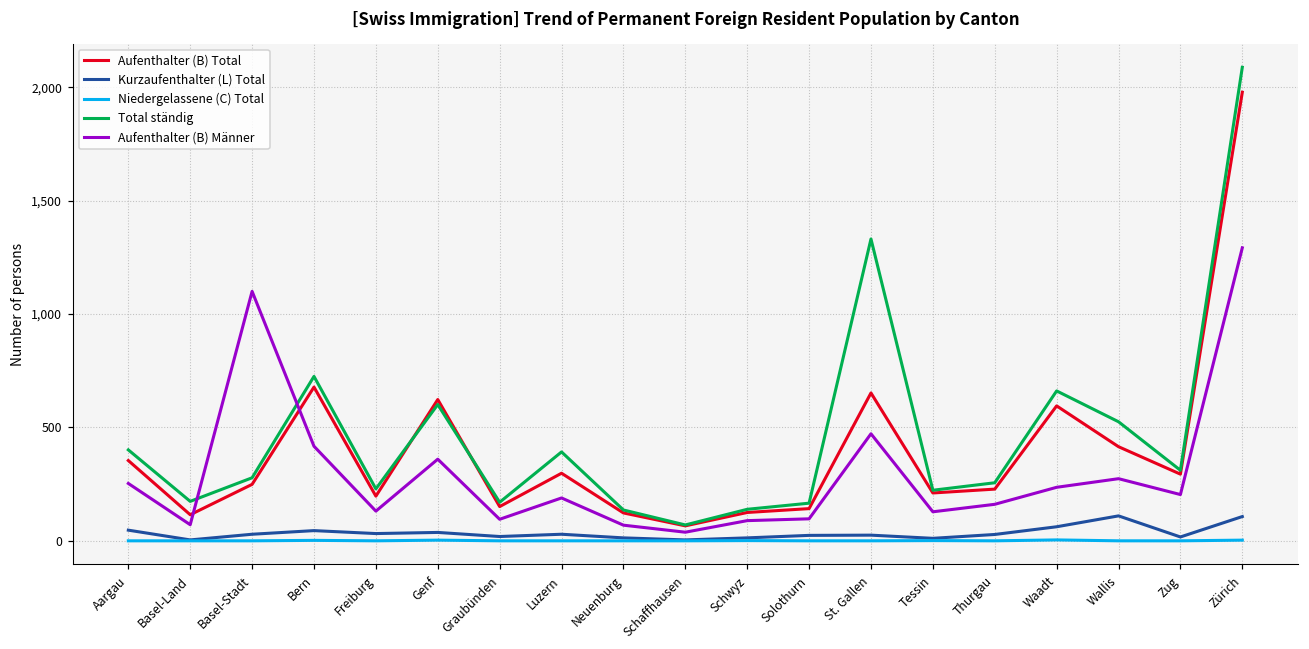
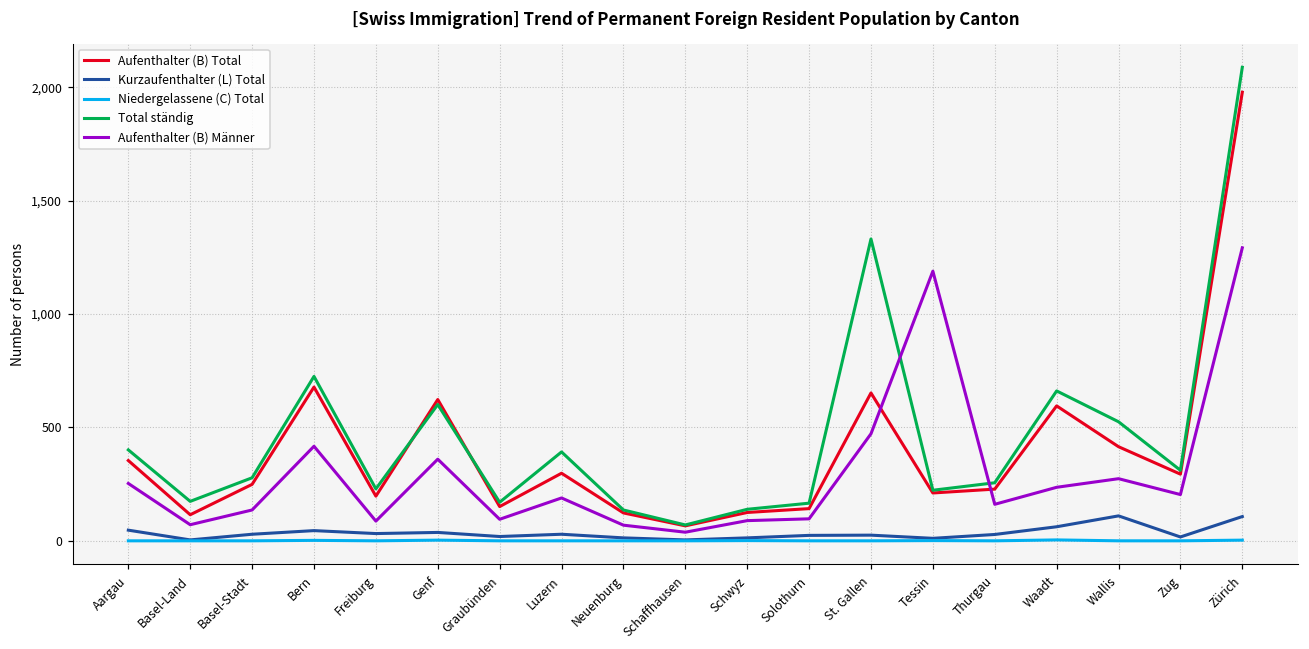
  {
    "Aufenthalter (B) Total": {
      "Aargau": "350",
      "Basel-Land": "120",
      "Basel-Stadt": "250",
      "Bern": "680",
      "Freiburg": "200",
      "Genf": "620",
      "Graubünden": "150",
      "Luzern": "300",
      "Neuenburg": "120",
      "Schwyz": "130",
      "Solothurn": "140",
      "St. Gallen": "650",
      "Thurgau": "230",
      "Waadt": "600",
      "Wallis": "420",
      "Zug": "290",
      "Zürich": "1,980"
    },
    "Kurzaufenthalter (L) Total": {
      "Aargau": "50",
      "Basel-Stadt": "30",
      "Bern": "50",
      "Freiburg": "30",
      "Genf": "40",
      "Graubünden": "20",
      "Luzern": "30",
      "Neuenburg": "10",
      "Solothurn": "20",
      "St. Gallen": "30",
      "Thurgau": "30",
      "Waadt": "60",
      "Wallis": "110",
      "Zug": "20",
      "Zürich": "110"
    },
    "Niedergelassene (C) Total": {
      "Aargau": "0",
      "Basel-Stadt": "0",
      "Bern": "0",
      "Freiburg": "0",
      "Genf": "0",
      "Graubünden": "0",
      "Luzern": "0",
      "Neuenburg": "0",
      "Solothurn": "0",
      "St. Gallen": "0",
      "Thurgau": "0",
      "Waadt": "0",
      "Wallis": "0",
      "Zug": "0",
      "Zürich": "0"
    },
    "Total ständig": {
      "Aargau": "400",
      "Basel-Land": "170",
      "Basel-Stadt": "280",
      "Bern": "730",
      "Freiburg": "230",
      "Genf": "600",
      "Graubünden": "170",
      "Luzern": "390",
      "Neuenburg": "140",
      "Schwyz": "140",
      "Solothurn": "170",
      "St. Gallen": "1,330",
      "Thurgau": "260",
      "Waadt": "660",
      "Wallis": "530",
      "Zug": "310",
      "Zürich": "2,090"
    },
    "Aufenthalter (B) Männer": {
      "Aargau": "250",
      "Basel-Land": "70",
-     "Basel-Stadt": "1,100",
+     "Basel-Stadt": "140",
      "Bern": "420",
-     "Freiburg": "130",
+     "Freiburg": "90",
      "Genf": "360",
      "Graubünden": "100",
      "Luzern": "190",
      "Neuenburg": "70",
      "Schaffhausen": "40",
      "Schwyz": "90",
      "Solothurn": "100",
      "St. Gallen": "470",
-     "Tessin": "130",
+     "Tessin": "1,190",
      "Thurgau": "160",
      "Waadt": "240",
      "Wallis": "270",
      "Zug": "200",
      "Zürich": "1,290"
    }
  }
